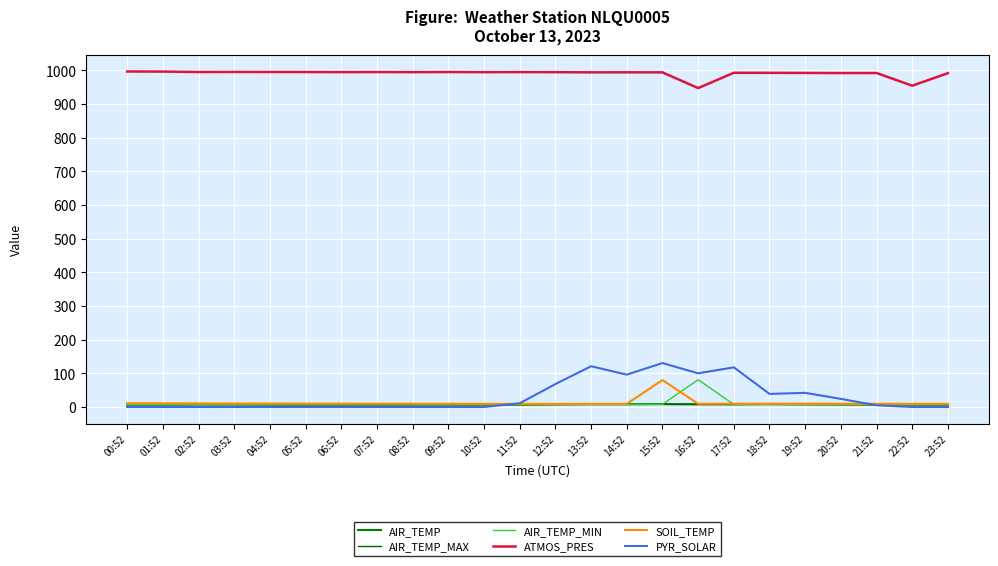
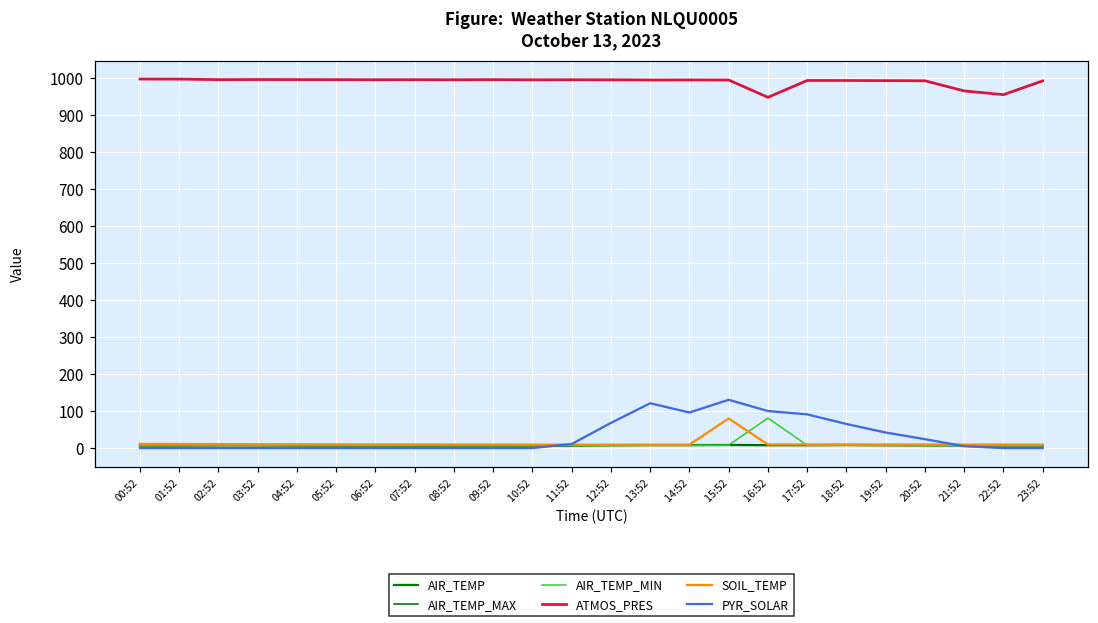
  {
    "AIR_TEMP_MIN": {
      "16:52": 80
    },
    "ATMOS_PRES": {
      "00:52": 1000,
      "01:52": 1000,
      "02:52": 990,
      "03:52": 1000,
      "04:52": 1000,
      "05:52": 990,
      "06:52": 990,
      "07:52": 990,
      "08:52": 990,
      "09:52": 990,
      "10:52": 990,
      "11:52": 990,
      "12:52": 990,
      "13:52": 990,
      "14:52": 990,
      "15:52": 990,
      "16:52": 950,
      "17:52": 990,
      "18:52": 990,
      "19:52": 990,
      "20:52": 990,
-     "21:52": 990,
+     "21:52": 960,
      "22:52": 950,
      "23:52": 990
    },
    "SOIL_TEMP": {
      "15:52": 80
    },
    "PYR_SOLAR": {
      "12:52": 70,
      "13:52": 120,
      "14:52": 100,
      "15:52": 130,
      "16:52": 100,
-     "17:52": 120,
-     "18:52": 40,
+     "17:52": 90,
+     "18:52": 70,
      "19:52": 40,
      "20:52": 20
    }
  }
